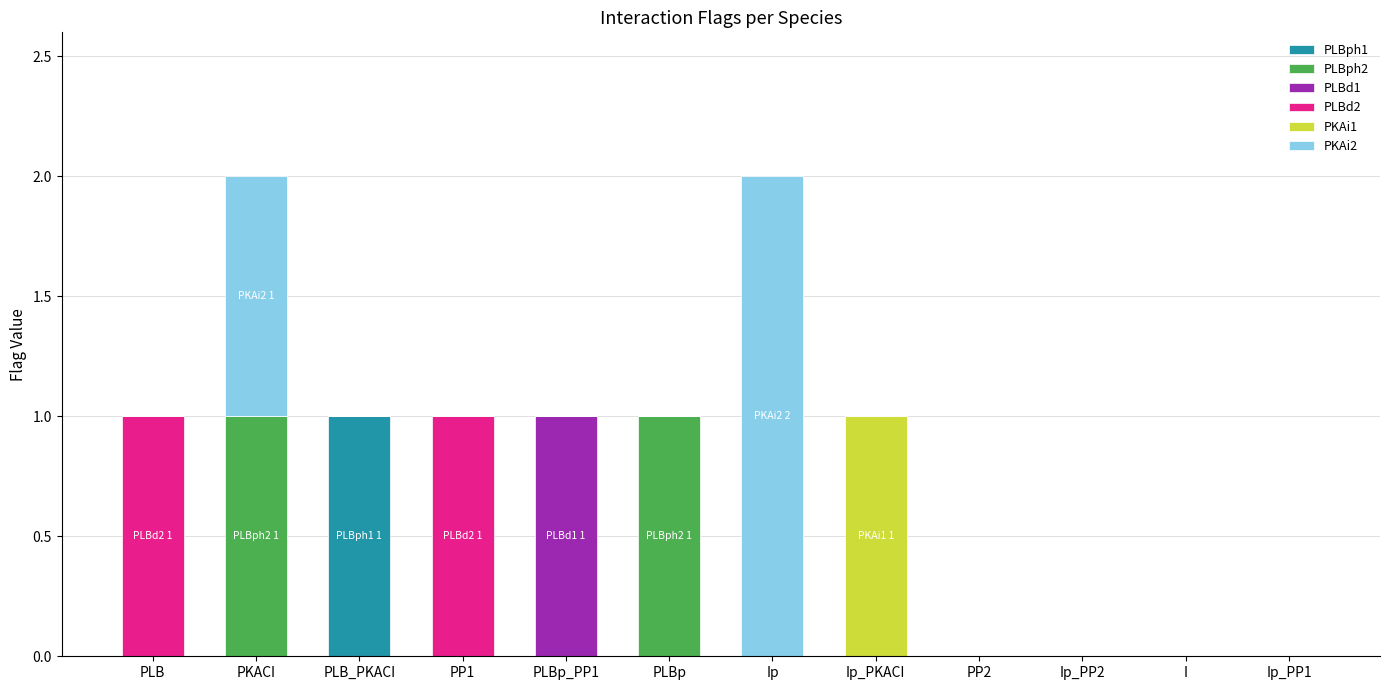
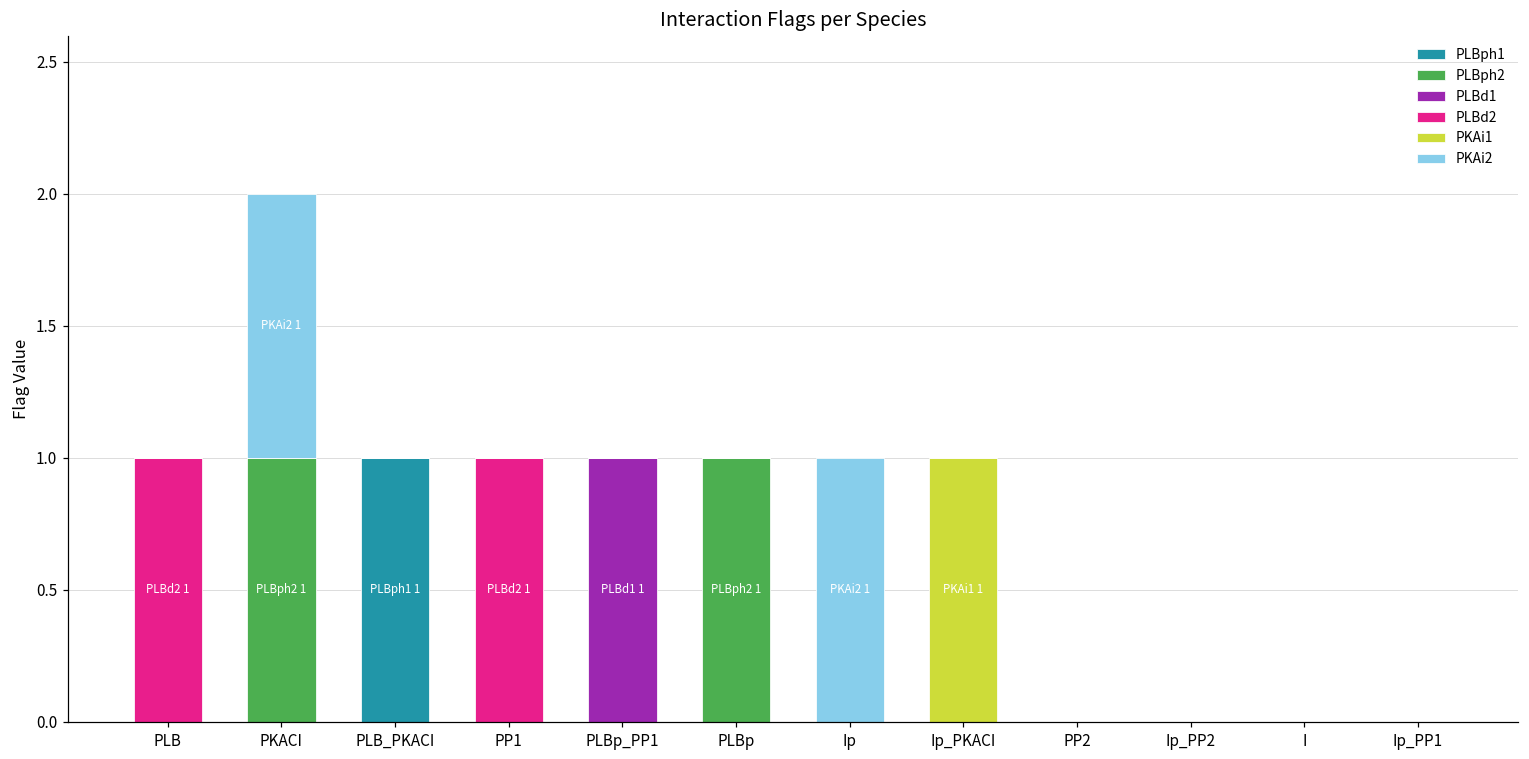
  {
    "PLBph1": {
      "PLB_PKACI": 1
    },
    "PLBph2": {
      "PKACI": 1,
      "PLBp": 1
    },
    "PLBd1": {
      "PLBp_PP1": 1
    },
    "PLBd2": {
      "PLB": 1,
      "PP1": 1
    },
    "PKAi1": {
      "Ip_PKACI": 1
    },
    "PKAi2": {
      "PKACI": 1,
-     "Ip": 2
+     "Ip": 1
    }
  }
